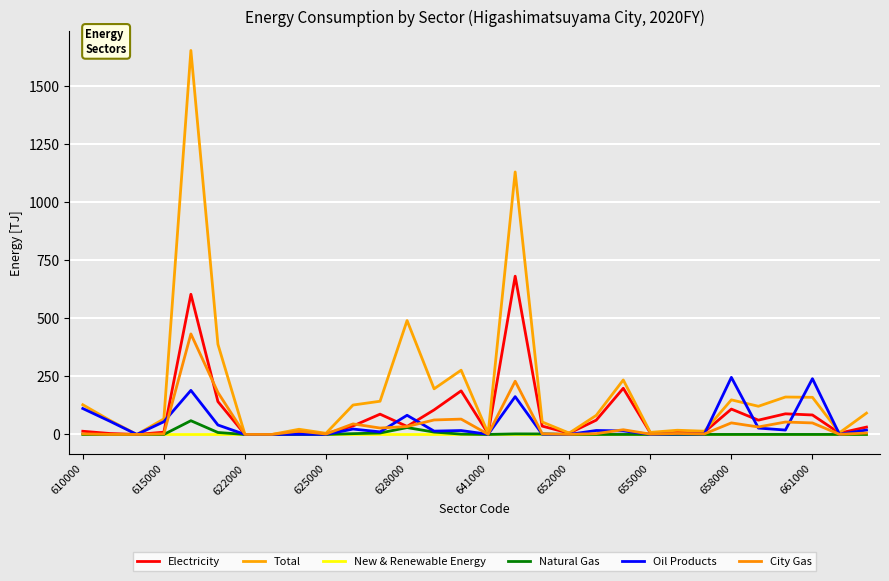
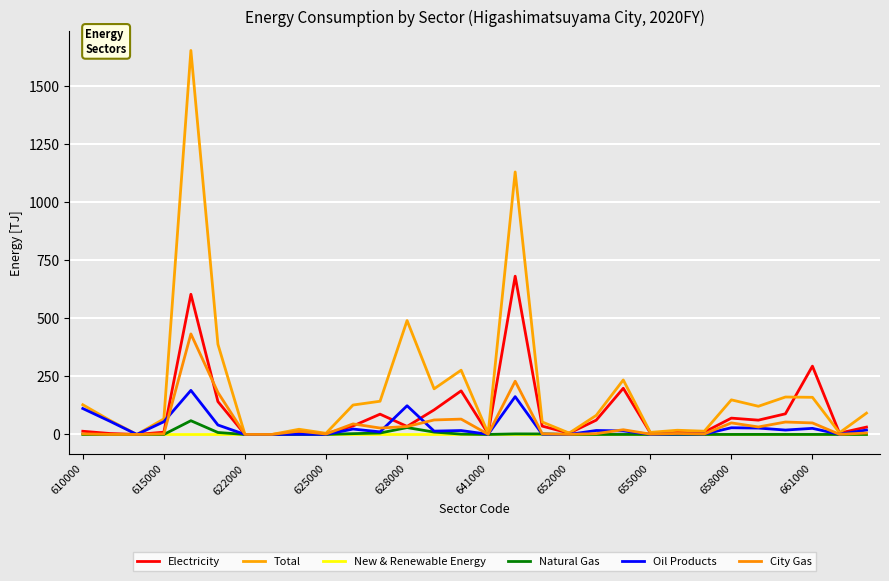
  {
    "Electricity": {
      "610000": 10,
-     "658000": 110,
-     "661000": 80
+     "658000": 70,
+     "661000": 290
    },
    "New & Renewable Energy": {
      "628000": 0
    },
    "Oil Products": {
      "610000": 110,
      "615000": 50,
-     "628000": 80,
-     "658000": 250,
-     "661000": 240
+     "628000": 120,
+     "658000": 30,
+     "661000": 30
    }
  }
